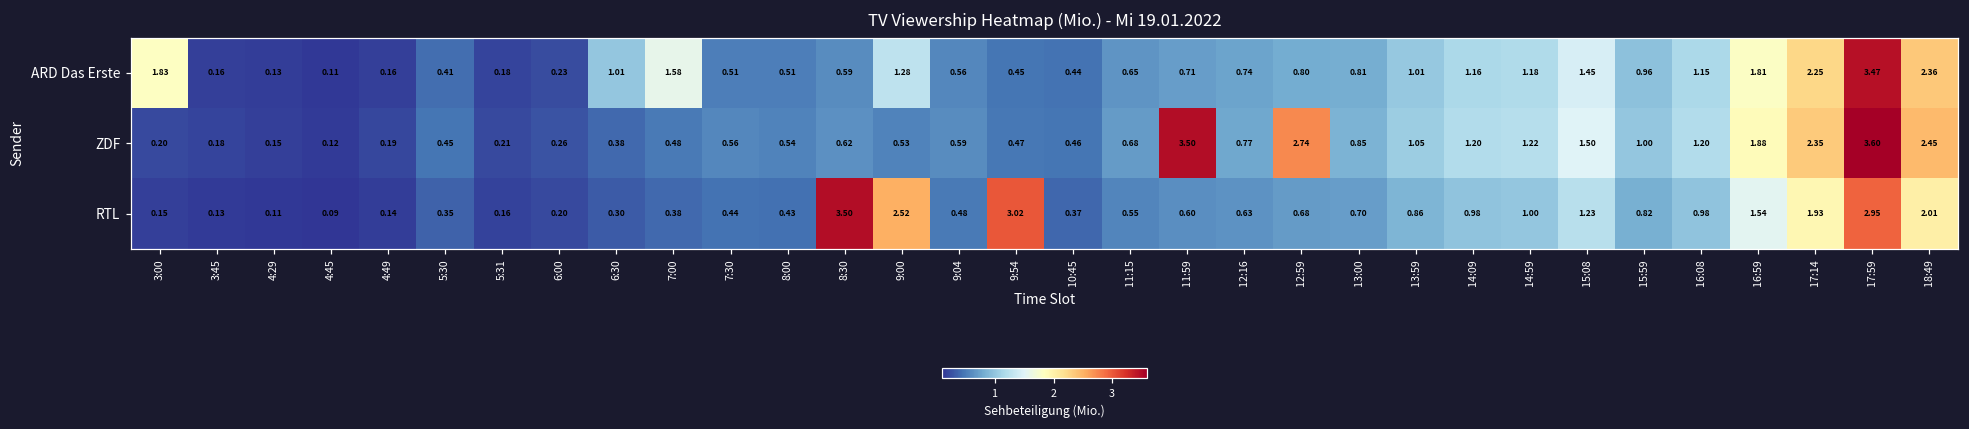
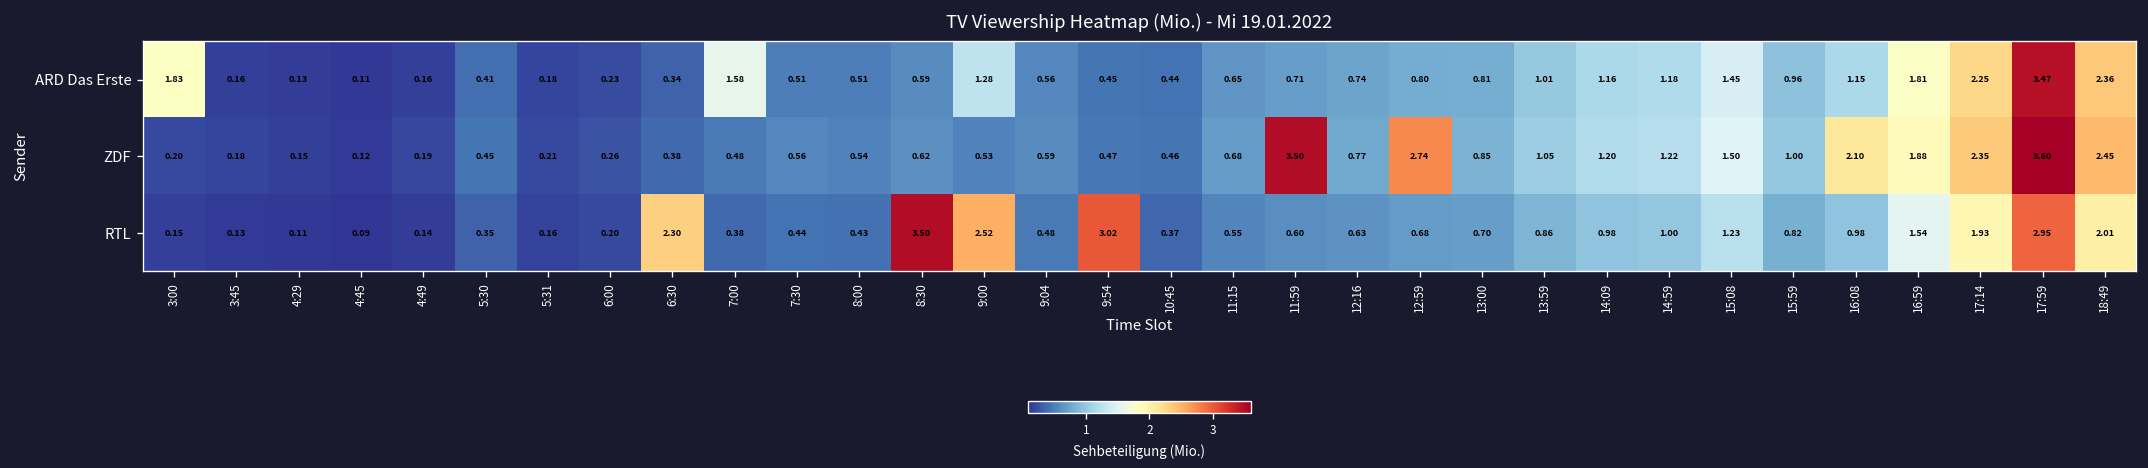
  {
    "ARD Das Erste": {
      "3:00": 1.83,
      "3:45": 0.16,
      "4:29": 0.13,
      "4:45": 0.11,
      "4:49": 0.16,
      "5:30": 0.41,
      "5:31": 0.18,
      "6:00": 0.23,
-     "6:30": 1.01,
+     "6:30": 0.34,
      "7:00": 1.58,
      "7:30": 0.51,
      "8:00": 0.51,
      "8:30": 0.59,
      "9:00": 1.28,
      "9:04": 0.56,
      "9:54": 0.45,
      "10:45": 0.44,
      "11:15": 0.65,
      "11:59": 0.71,
      "12:16": 0.74,
      "12:59": 0.80,
      "13:00": 0.81,
      "13:59": 1.01,
      "14:09": 1.16,
      "14:59": 1.18,
      "15:08": 1.45,
      "15:59": 0.96,
      "16:08": 1.15,
      "16:59": 1.81,
      "17:14": 2.25,
      "17:59": 3.47,
      "18:49": 2.36
    },
    "ZDF": {
      "3:00": 0.20,
      "3:45": 0.18,
      "4:29": 0.15,
      "4:45": 0.12,
      "4:49": 0.19,
      "5:30": 0.45,
      "5:31": 0.21,
      "6:00": 0.26,
      "6:30": 0.38,
      "7:00": 0.48,
      "7:30": 0.56,
      "8:00": 0.54,
      "8:30": 0.62,
      "9:00": 0.53,
      "9:04": 0.59,
      "9:54": 0.47,
      "10:45": 0.46,
      "11:15": 0.68,
      "11:59": 3.50,
      "12:16": 0.77,
      "12:59": 2.74,
      "13:00": 0.85,
      "13:59": 1.05,
      "14:09": 1.20,
      "14:59": 1.22,
      "15:08": 1.50,
      "15:59": 1.00,
-     "16:08": 1.20,
+     "16:08": 2.10,
      "16:59": 1.88,
      "17:14": 2.35,
      "17:59": 3.60,
      "18:49": 2.45
    },
    "RTL": {
      "3:00": 0.15,
      "3:45": 0.13,
      "4:29": 0.11,
      "4:45": 0.09,
      "4:49": 0.14,
      "5:30": 0.35,
      "5:31": 0.16,
      "6:00": 0.20,
-     "6:30": 0.30,
+     "6:30": 2.30,
      "7:00": 0.38,
      "7:30": 0.44,
      "8:00": 0.43,
      "8:30": 3.50,
      "9:00": 2.52,
      "9:04": 0.48,
      "9:54": 3.02,
      "10:45": 0.37,
      "11:15": 0.55,
      "11:59": 0.60,
      "12:16": 0.63,
      "12:59": 0.68,
      "13:00": 0.70,
      "13:59": 0.86,
      "14:09": 0.98,
      "14:59": 1.00,
      "15:08": 1.23,
      "15:59": 0.82,
      "16:08": 0.98,
      "16:59": 1.54,
      "17:14": 1.93,
      "17:59": 2.95,
      "18:49": 2.01
    }
  }
